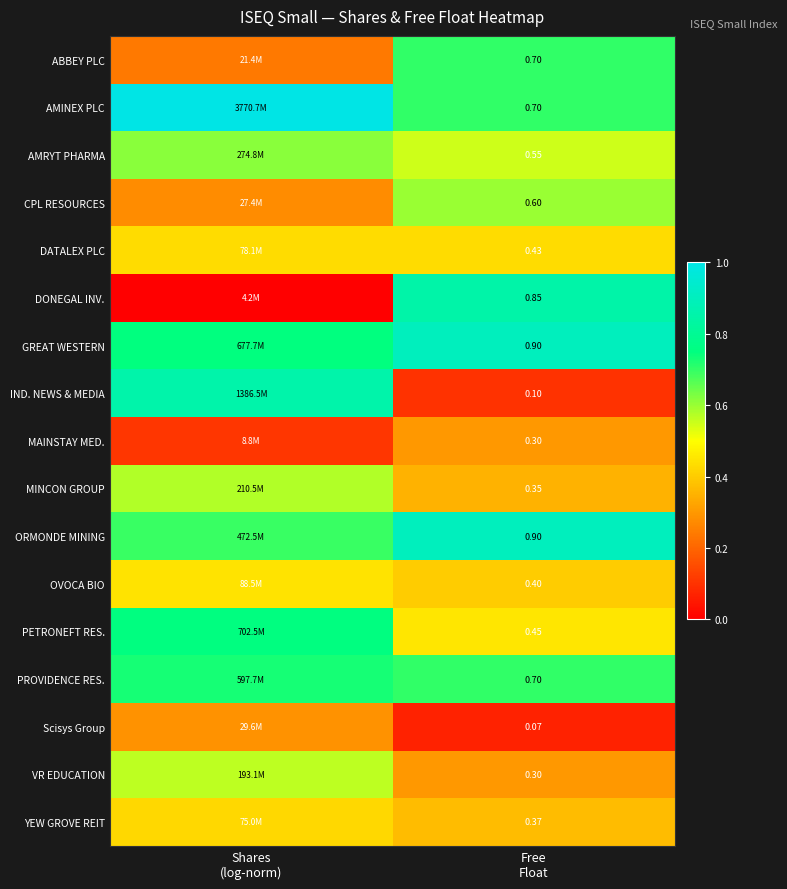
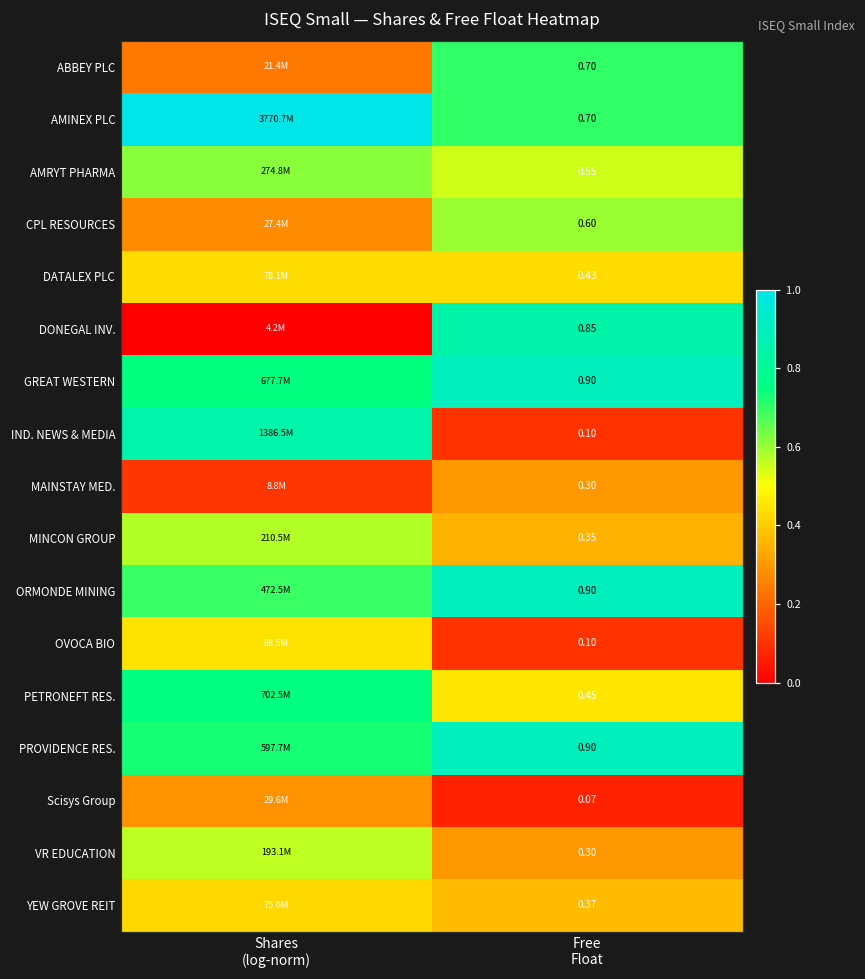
  {
    "ABBEY PLC": {
      "Shares (log-norm)": "21.4M",
      "Free Float": "0.70"
    },
    "AMINEX PLC": {
      "Shares (log-norm)": "3770.7M",
      "Free Float": "0.70"
    },
    "AMRYT PHARMA": {
      "Shares (log-norm)": "274.8M",
      "Free Float": "0.55"
    },
    "CPL RESOURCES": {
      "Shares (log-norm)": "27.4M",
      "Free Float": "0.60"
    },
    "DATALEX PLC": {
      "Shares (log-norm)": "78.1M",
      "Free Float": "0.43"
    },
    "DONEGAL INV.": {
      "Shares (log-norm)": "4.2M",
      "Free Float": "0.85"
    },
    "GREAT WESTERN": {
      "Shares (log-norm)": "677.7M",
      "Free Float": "0.90"
    },
    "IND. NEWS & MEDIA": {
      "Shares (log-norm)": "1386.5M",
      "Free Float": "0.10"
    },
    "MAINSTAY MED.": {
      "Shares (log-norm)": "8.8M",
      "Free Float": "0.30"
    },
    "MINCON GROUP": {
      "Shares (log-norm)": "210.5M",
      "Free Float": "0.35"
    },
    "ORMONDE MINING": {
      "Shares (log-norm)": "472.5M",
      "Free Float": "0.90"
    },
    "OVOCA BIO": {
      "Shares (log-norm)": "88.5M",
-     "Free Float": "0.40"
+     "Free Float": "0.10"
    },
    "PETRONEFT RES.": {
      "Shares (log-norm)": "702.5M",
      "Free Float": "0.45"
    },
    "PROVIDENCE RES.": {
      "Shares (log-norm)": "597.7M",
-     "Free Float": "0.70"
+     "Free Float": "0.90"
    },
    "Scisys Group": {
      "Shares (log-norm)": "29.6M",
      "Free Float": "0.07"
    },
    "VR EDUCATION": {
      "Shares (log-norm)": "193.1M",
      "Free Float": "0.30"
    },
    "YEW GROVE REIT": {
      "Shares (log-norm)": "75.0M",
      "Free Float": "0.37"
    }
  }
